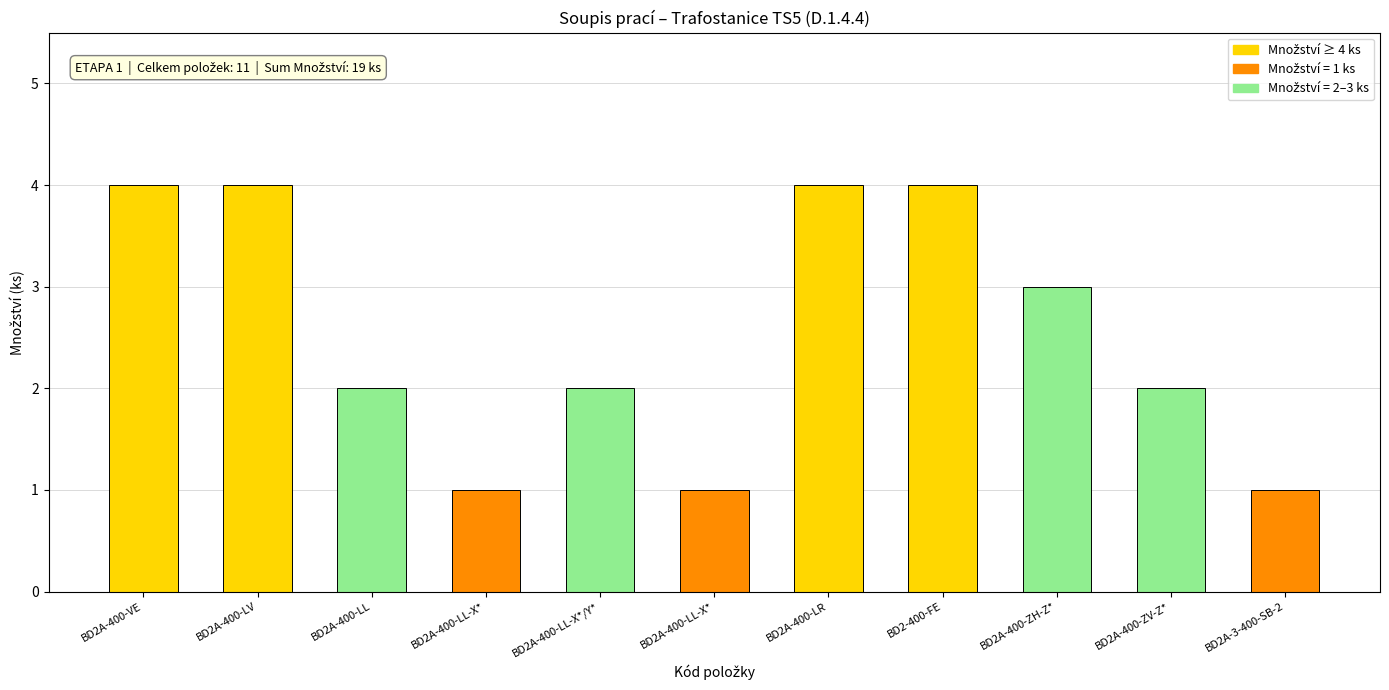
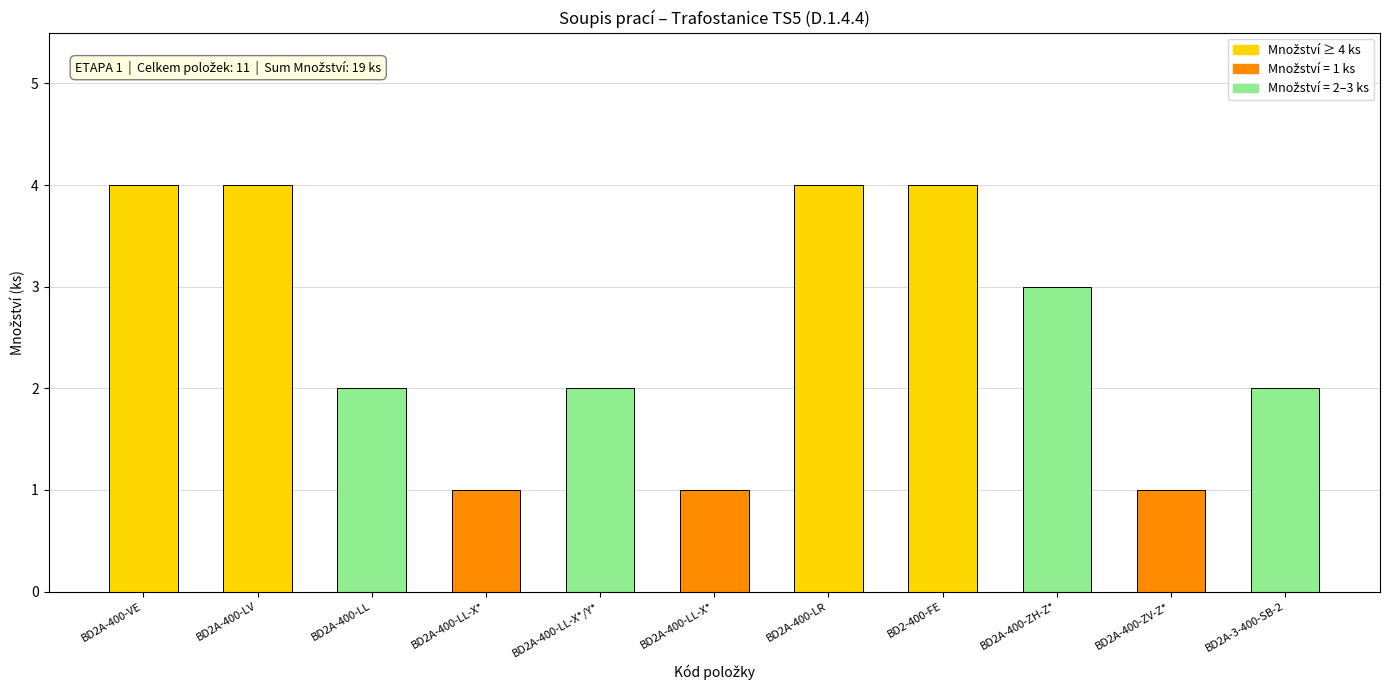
  {
    "BD2A-400-VE": 4,
    "BD2A-400-LV": 4,
    "BD2A-400-LL": 2,
    "BD2A-400-LL-X*/Y*": 2,
    "BD2A-400-LR": 4,
    "BD2-400-FE": 4,
    "BD2A-400-ZH-Z*": 3,
-   "BD2A-400-ZV-Z*": 2,
-   "BD2A-3-400-SB-2": 1
+   "BD2A-400-ZV-Z*": 1,
+   "BD2A-3-400-SB-2": 2
  }
